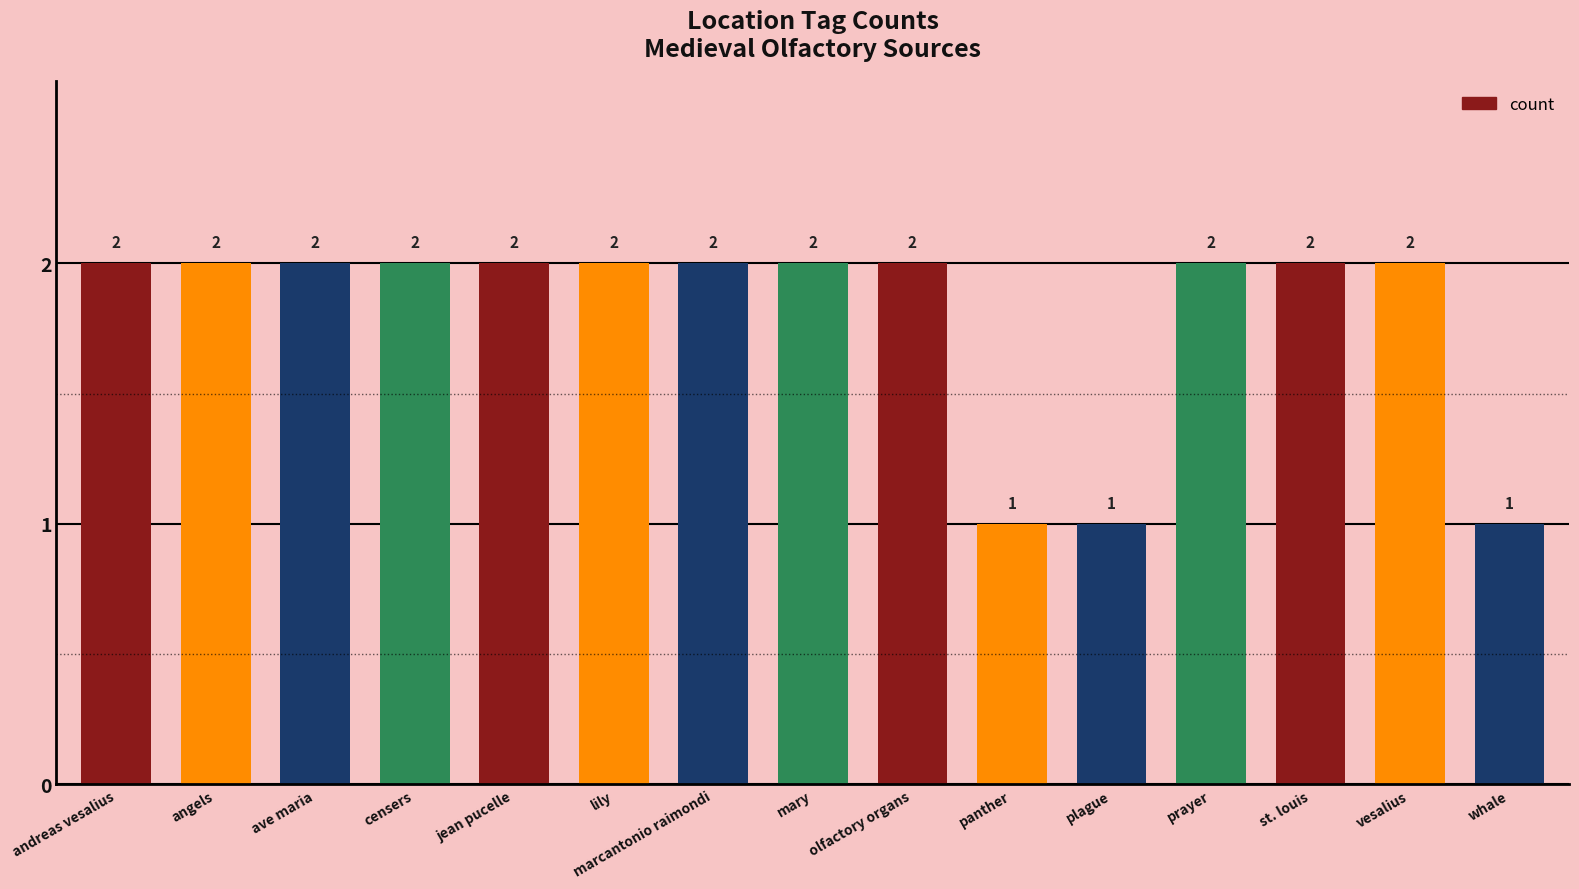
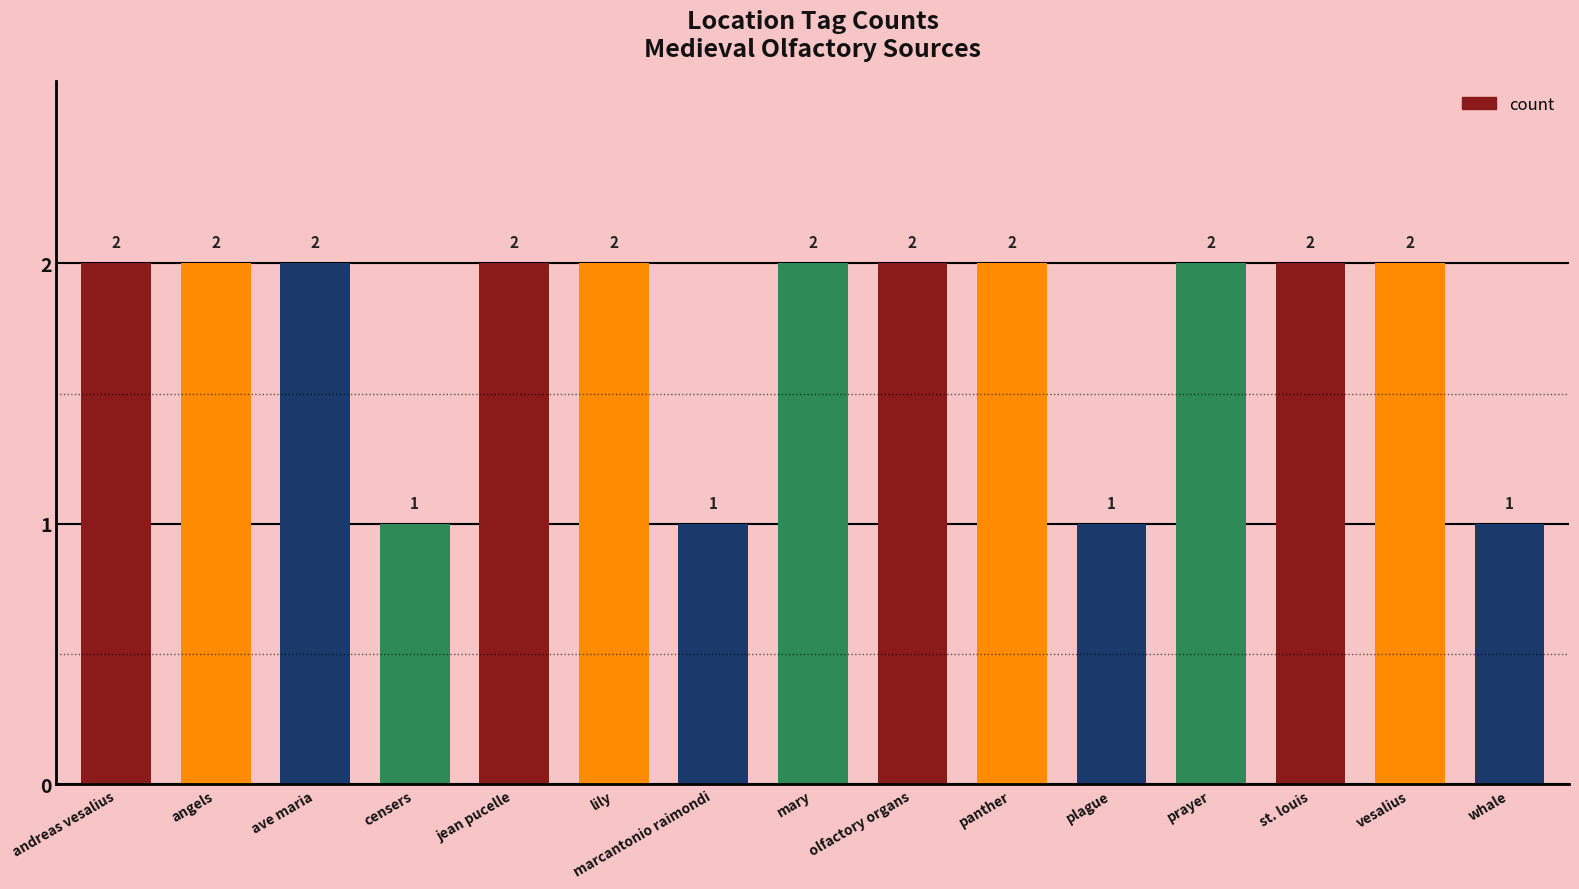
  {
    "andreas vesalius": 2,
    "angels": 2,
    "ave maria": 2,
-   "censers": 2,
+   "censers": 1,
    "jean pucelle": 2,
    "lily": 2,
-   "marcantonio raimondi": 2,
+   "marcantonio raimondi": 1,
    "mary": 2,
    "olfactory organs": 2,
-   "panther": 1,
+   "panther": 2,
    "plague": 1,
    "prayer": 2,
    "st. louis": 2,
    "vesalius": 2,
    "whale": 1
  }
